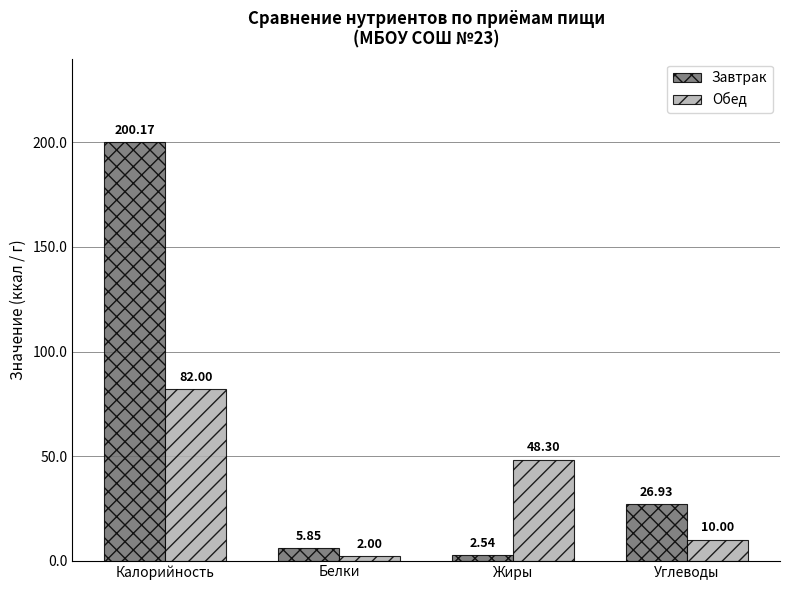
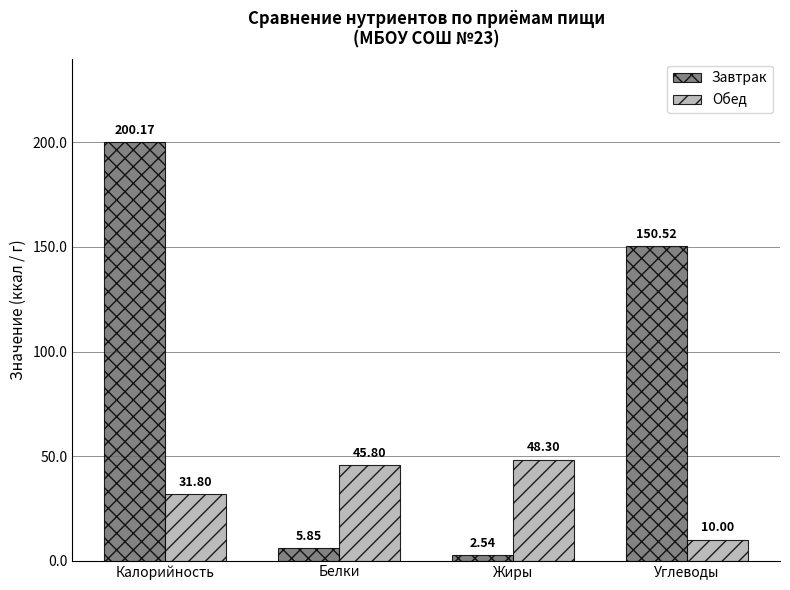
  {
    "Завтрак": {
      "Калорийность": 200.17,
      "Белки": 5.85,
      "Жиры": 2.54,
-     "Углеводы": 26.93
+     "Углеводы": 150.52
    },
    "Обед": {
-     "Калорийность": 82.00,
-     "Белки": 2.00,
+     "Калорийность": 31.80,
+     "Белки": 45.80,
      "Жиры": 48.30,
      "Углеводы": 10.00
    }
  }
